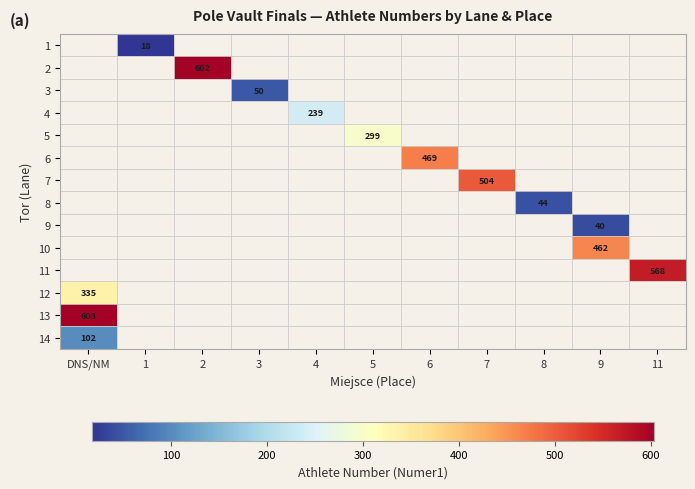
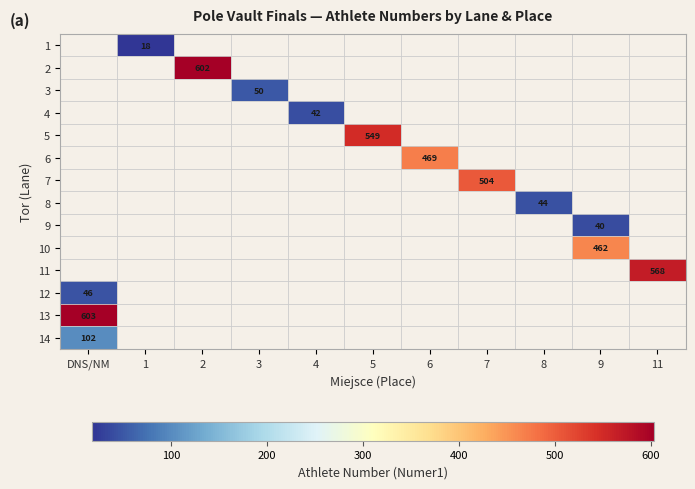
  {
    "1": {
      "1": 18
    },
    "2": {
      "2": 602
    },
    "3": {
      "3": 50
    },
    "4": {
-     "4": 239
+     "4": 42
    },
    "5": {
-     "5": 299
+     "5": 549
    },
    "6": {
      "6": 469
    },
    "7": {
      "7": 504
    },
    "8": {
      "8": 44
    },
    "9": {
      "9": 40
    },
    "10": {
      "9": 462
    },
    "11": {
      "11": 568
    },
    "12": {
-     "DNS/NM": 335
+     "DNS/NM": 46
    },
    "13": {
      "DNS/NM": 603
    },
    "14": {
      "DNS/NM": 102
    }
  }
